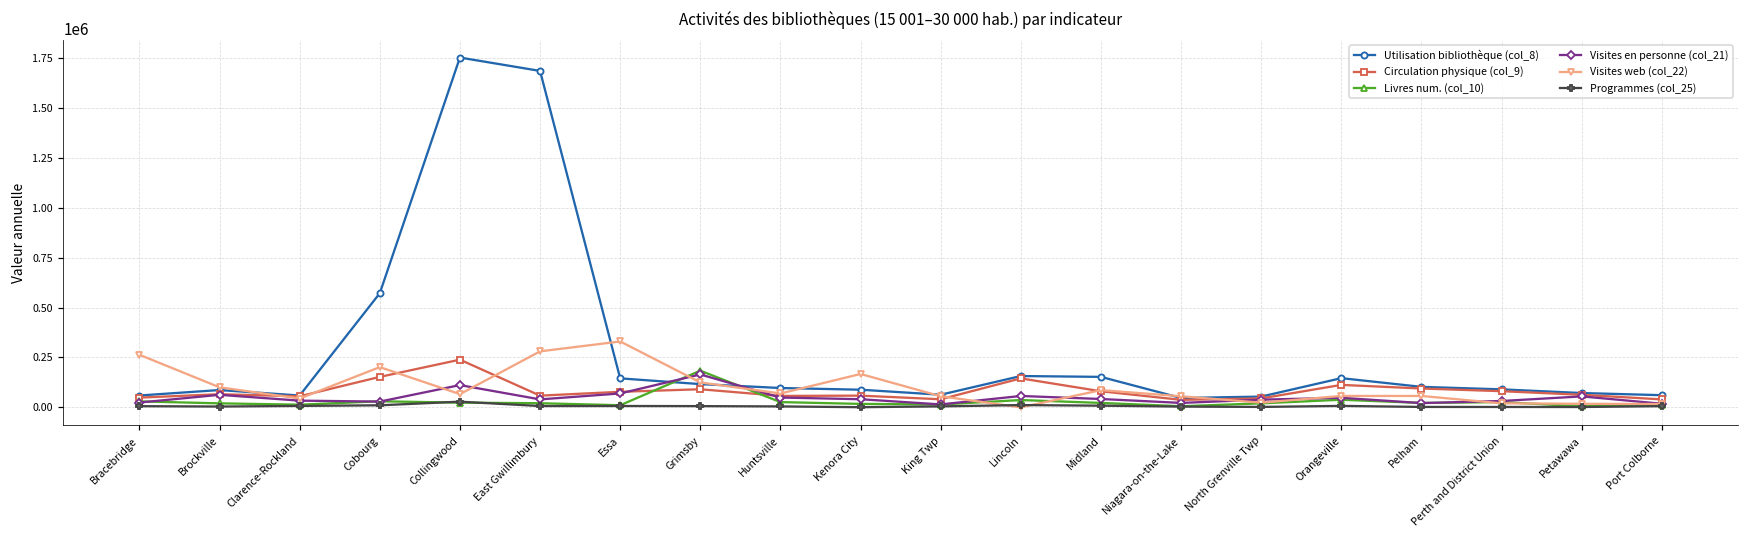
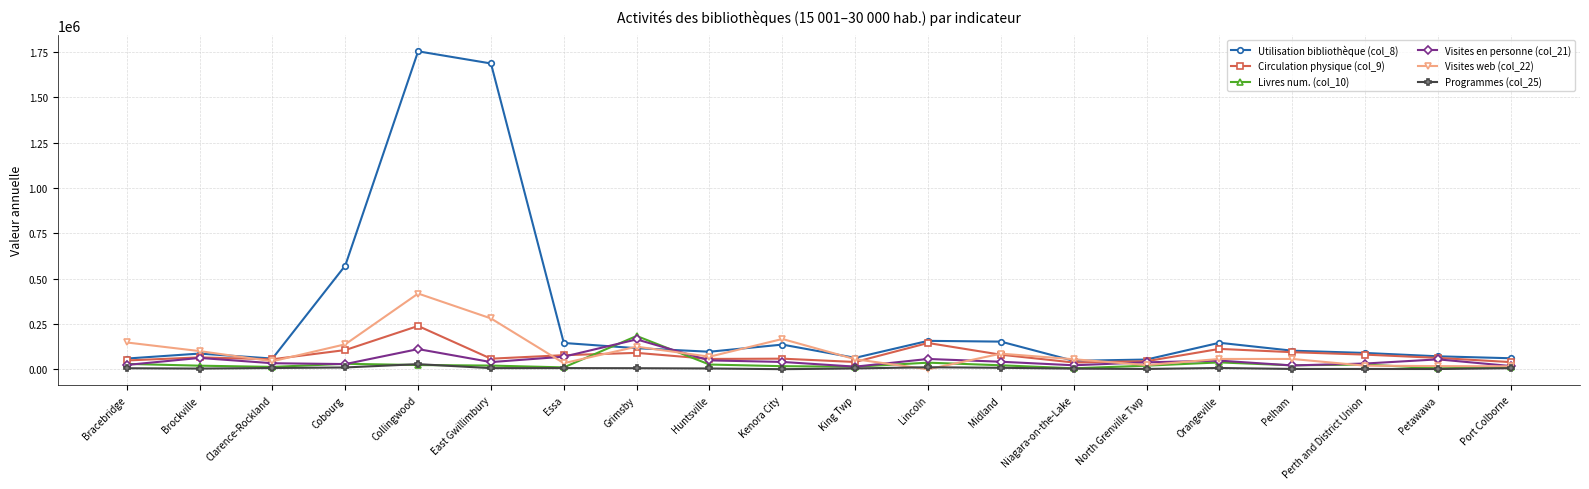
  {
    "Utilisation bibliothèque (col_8)": {
      "Cobourg": 570000,
      "Collingwood": 1750000,
      "East Gwillimbury": 1690000,
      "Essa": 150000,
      "Huntsville": 100000,
-     "Kenora City": 90000,
+     "Kenora City": 140000,
      "Midland": 150000,
      "Orangeville": 150000,
      "Port Colborne": 60000
    },
    "Circulation physique (col_9)": {
-     "Cobourg": 150000,
+     "Cobourg": 110000,
      "Collingwood": 240000,
      "East Gwillimbury": 60000,
      "Grimsby": 90000,
      "Kenora City": 60000,
      "King Twp": 40000,
      "Orangeville": 110000,
      "Port Colborne": 40000
    },
    "Livres num. (col_10)": {
      "Brockville": 20000,
      "Grimsby": 180000,
      "Huntsville": 30000,
      "Kenora City": 20000,
      "Lincoln": 40000
    },
    "Visites en personne (col_21)": {
      "Collingwood": 110000,
      "East Gwillimbury": 40000,
      "Grimsby": 160000,
      "Kenora City": 40000,
      "Lincoln": 60000,
      "Midland": 40000,
      "Niagara-on-the-Lake": 20000
    },
    "Visites web (col_22)": {
-     "Bracebridge": 260000,
-     "Cobourg": 200000,
-     "Collingwood": 70000,
+     "Bracebridge": 150000,
+     "Cobourg": 140000,
+     "Collingwood": 420000,
      "East Gwillimbury": 280000,
-     "Essa": 330000,
+     "Essa": 30000,
      "Kenora City": 170000,
      "Pelham": 60000
    },
    "Programmes (col_25)": {
      "Bracebridge": 10000,
      "Brockville": 0,
      "Cobourg": 10000,
      "Grimsby": 10000,
      "Huntsville": 0,
      "Kenora City": 0,
      "North Grenville Twp": 0,
      "Orangeville": 10000,
      "Pelham": 0,
      "Perth and District Union": 0
    }
  }
